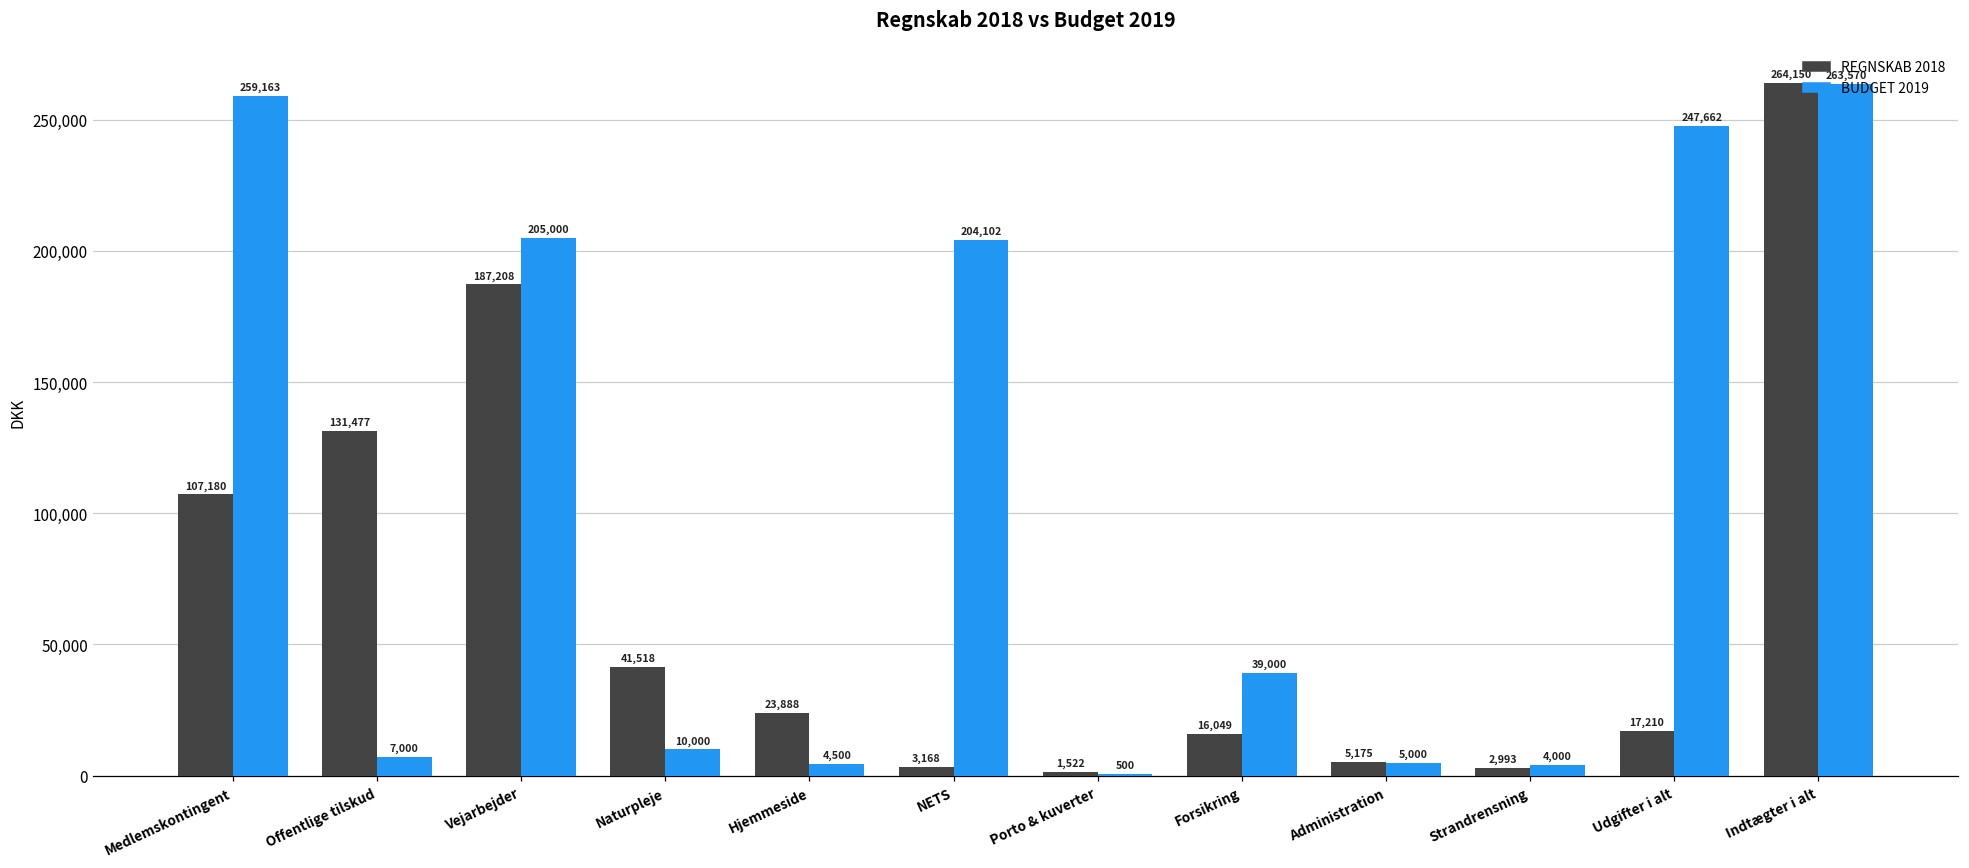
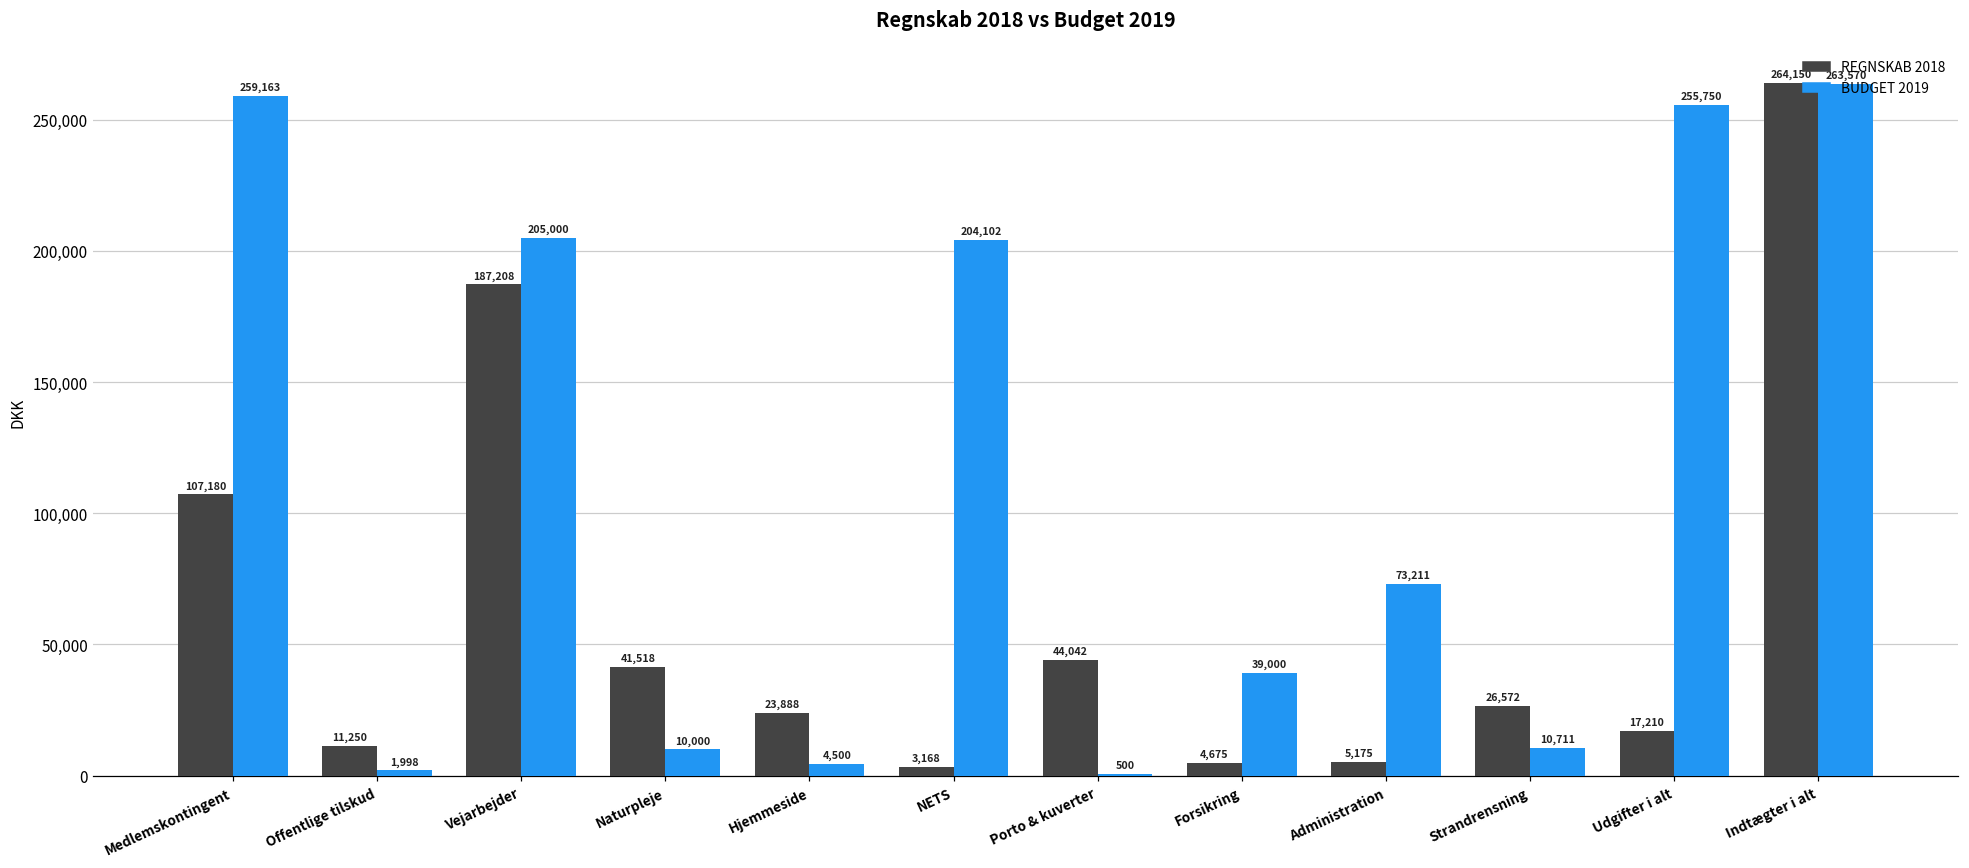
  {
    "REGNSKAB 2018": {
      "Medlemskontingent": "107,180",
-     "Offentlige tilskud": "131,477",
+     "Offentlige tilskud": "11,250",
      "Vejarbejder": "187,208",
      "Naturpleje": "41,518",
      "Hjemmeside": "23,888",
      "NETS": "3,168",
-     "Porto & kuverter": "1,522",
-     "Forsikring": "16,049",
+     "Porto & kuverter": "44,042",
+     "Forsikring": "4,675",
      "Administration": "5,175",
-     "Strandrensning": "2,993",
+     "Strandrensning": "26,572",
      "Udgifter i alt": "17,210",
      "Indtægter i alt": "264,150"
    },
    "BUDGET 2019": {
      "Medlemskontingent": "259,163",
-     "Offentlige tilskud": "7,000",
+     "Offentlige tilskud": "1,998",
      "Vejarbejder": "205,000",
      "Naturpleje": "10,000",
      "Hjemmeside": "4,500",
      "NETS": "204,102",
      "Porto & kuverter": "500",
      "Forsikring": "39,000",
-     "Administration": "5,000",
-     "Strandrensning": "4,000",
-     "Udgifter i alt": "247,662",
+     "Administration": "73,211",
+     "Strandrensning": "10,711",
+     "Udgifter i alt": "255,750",
      "Indtægter i alt": "263,570"
    }
  }
